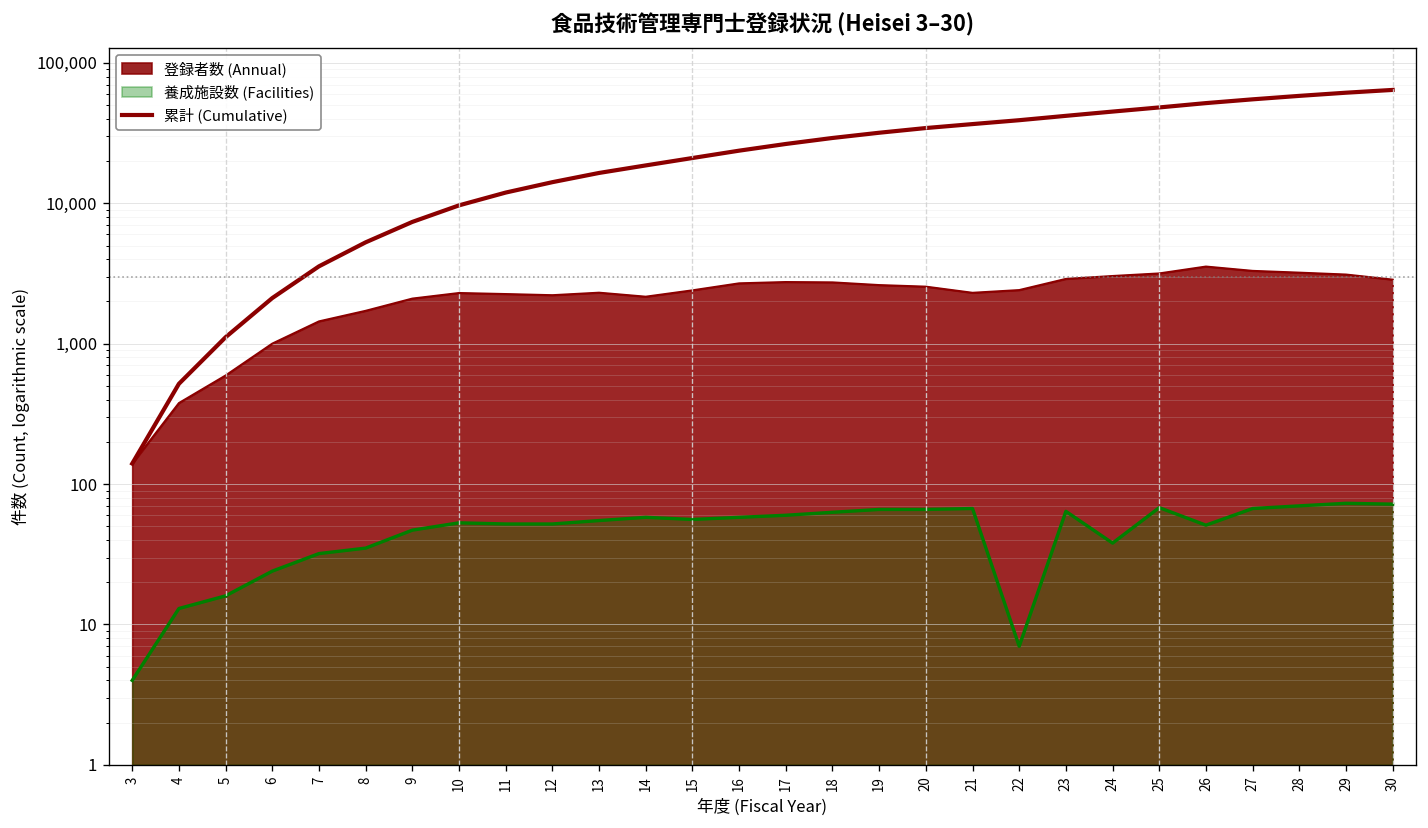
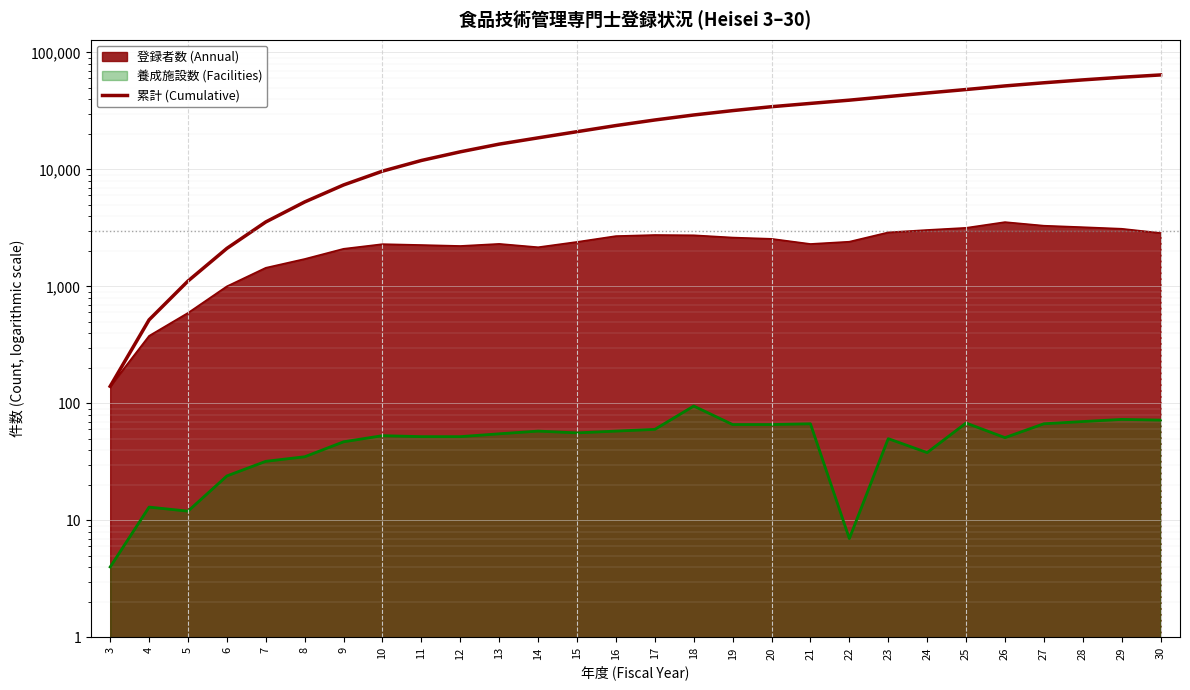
  {
    "養成施設数 (Facilities)": {
      "3": 4,
      "4": 13,
-     "5": 16,
+     "5": 12,
      "6": 24,
      "7": 32,
      "8": 35,
      "9": 47,
      "10": 50,
      "11": 50,
      "12": 50,
      "13": 60,
      "14": 60,
      "15": 60,
      "16": 60,
      "17": 60,
-     "18": 60,
+     "18": 100,
      "19": 70,
      "20": 70,
      "21": 70,
      "22": 7,
-     "23": 60,
+     "23": 50,
      "24": 38,
      "25": 70,
      "26": 50,
      "27": 70,
      "28": 70,
      "29": 70,
      "30": 70
    }
  }
